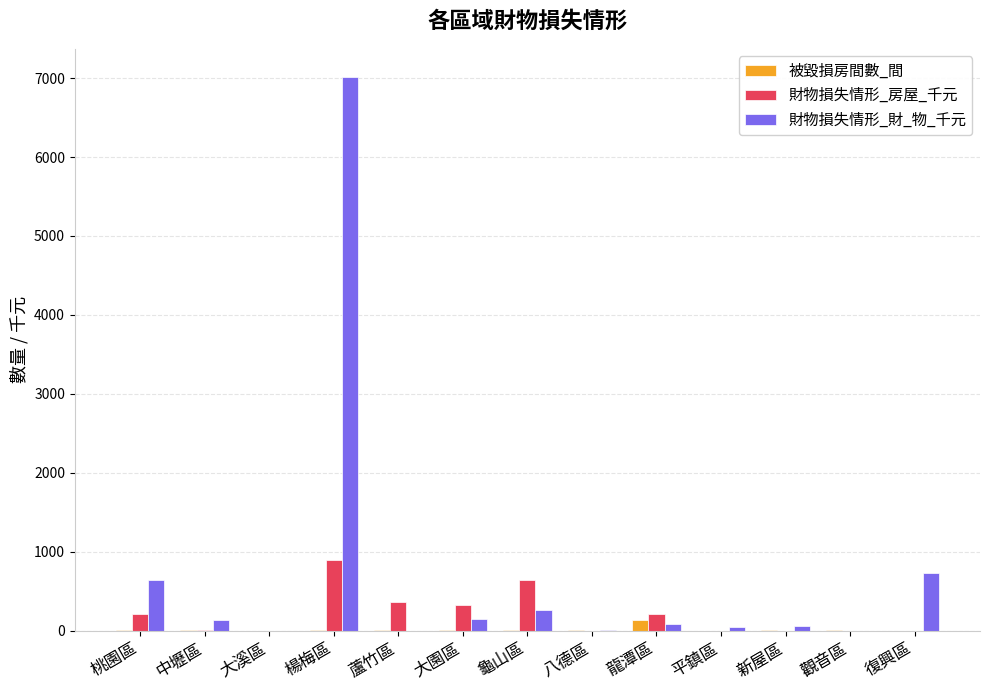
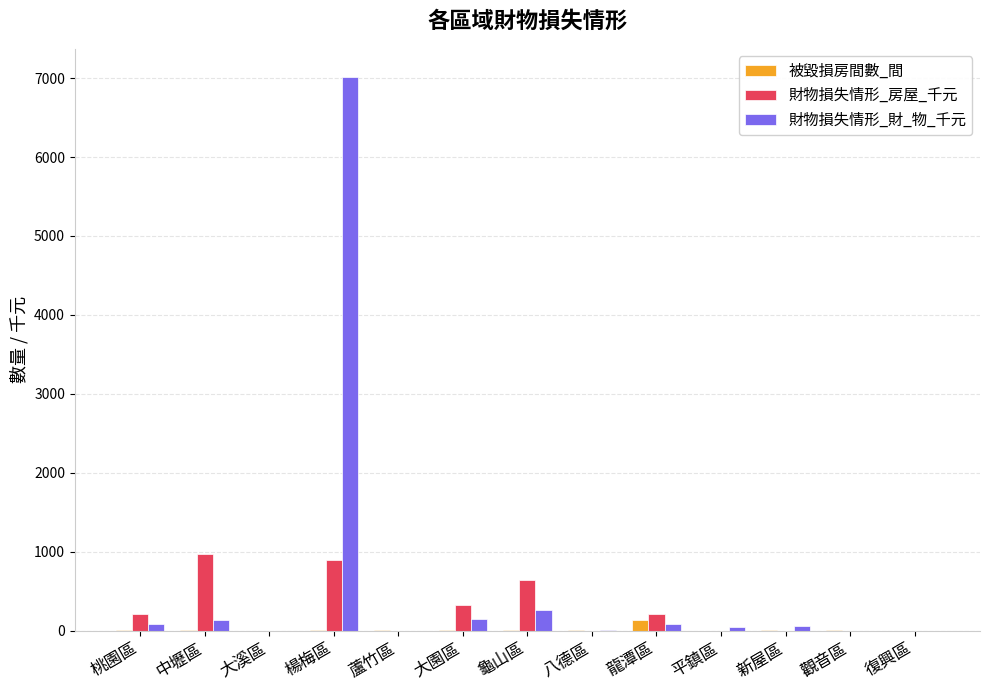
  {
    "被毀損房間數_間": {
      "大溪區": 0,
      "龍潭區": 100,
      "復興區": 0
    },
    "財物損失情形_房屋_千元": {
      "桃園區": 200,
-     "中壢區": 0,
+     "中壢區": 1000,
      "大溪區": 0,
      "楊梅區": 900,
-     "蘆竹區": 400,
+     "蘆竹區": 0,
      "大園區": 300,
      "龜山區": 600,
      "八德區": 0,
      "龍潭區": 200,
      "平鎮區": 0,
      "新屋區": 0,
      "觀音區": 0,
      "復興區": 0
    },
    "財物損失情形_財_物_千元": {
-     "桃園區": 600,
+     "桃園區": 100,
      "中壢區": 100,
      "大溪區": 0,
      "楊梅區": 7000,
      "蘆竹區": 0,
      "大園區": 200,
      "龜山區": 300,
      "龍潭區": 100,
      "平鎮區": 100,
      "新屋區": 100,
      "觀音區": 0,
-     "復興區": 700
+     "復興區": 0
    }
  }
